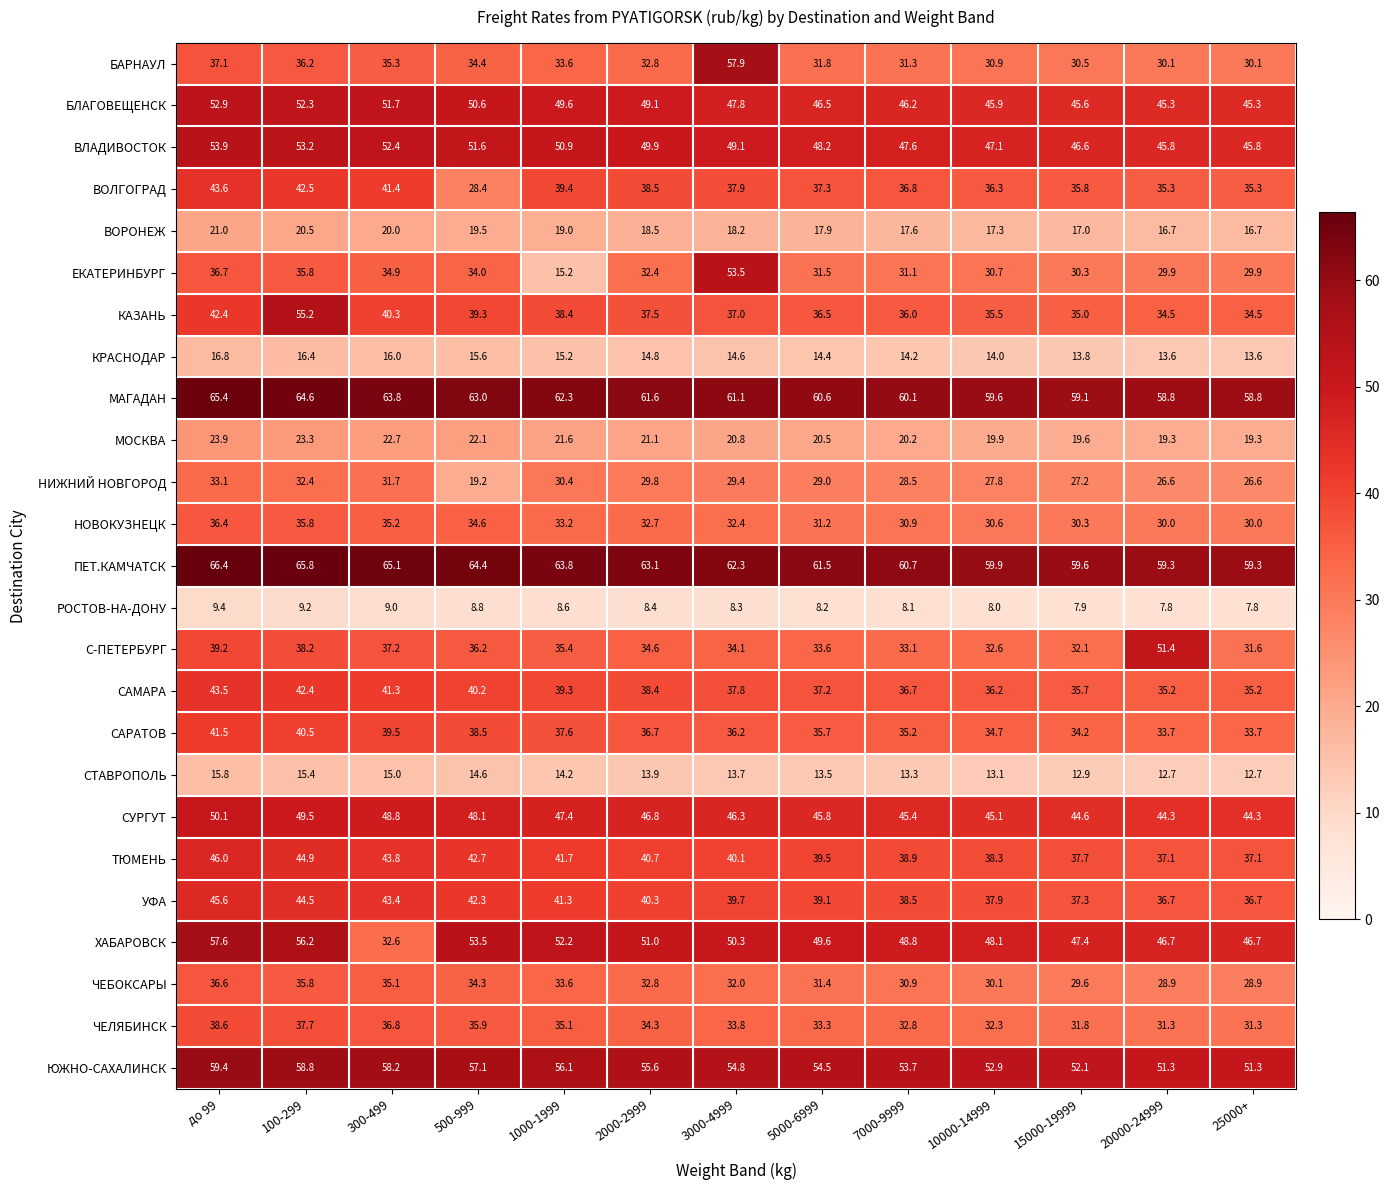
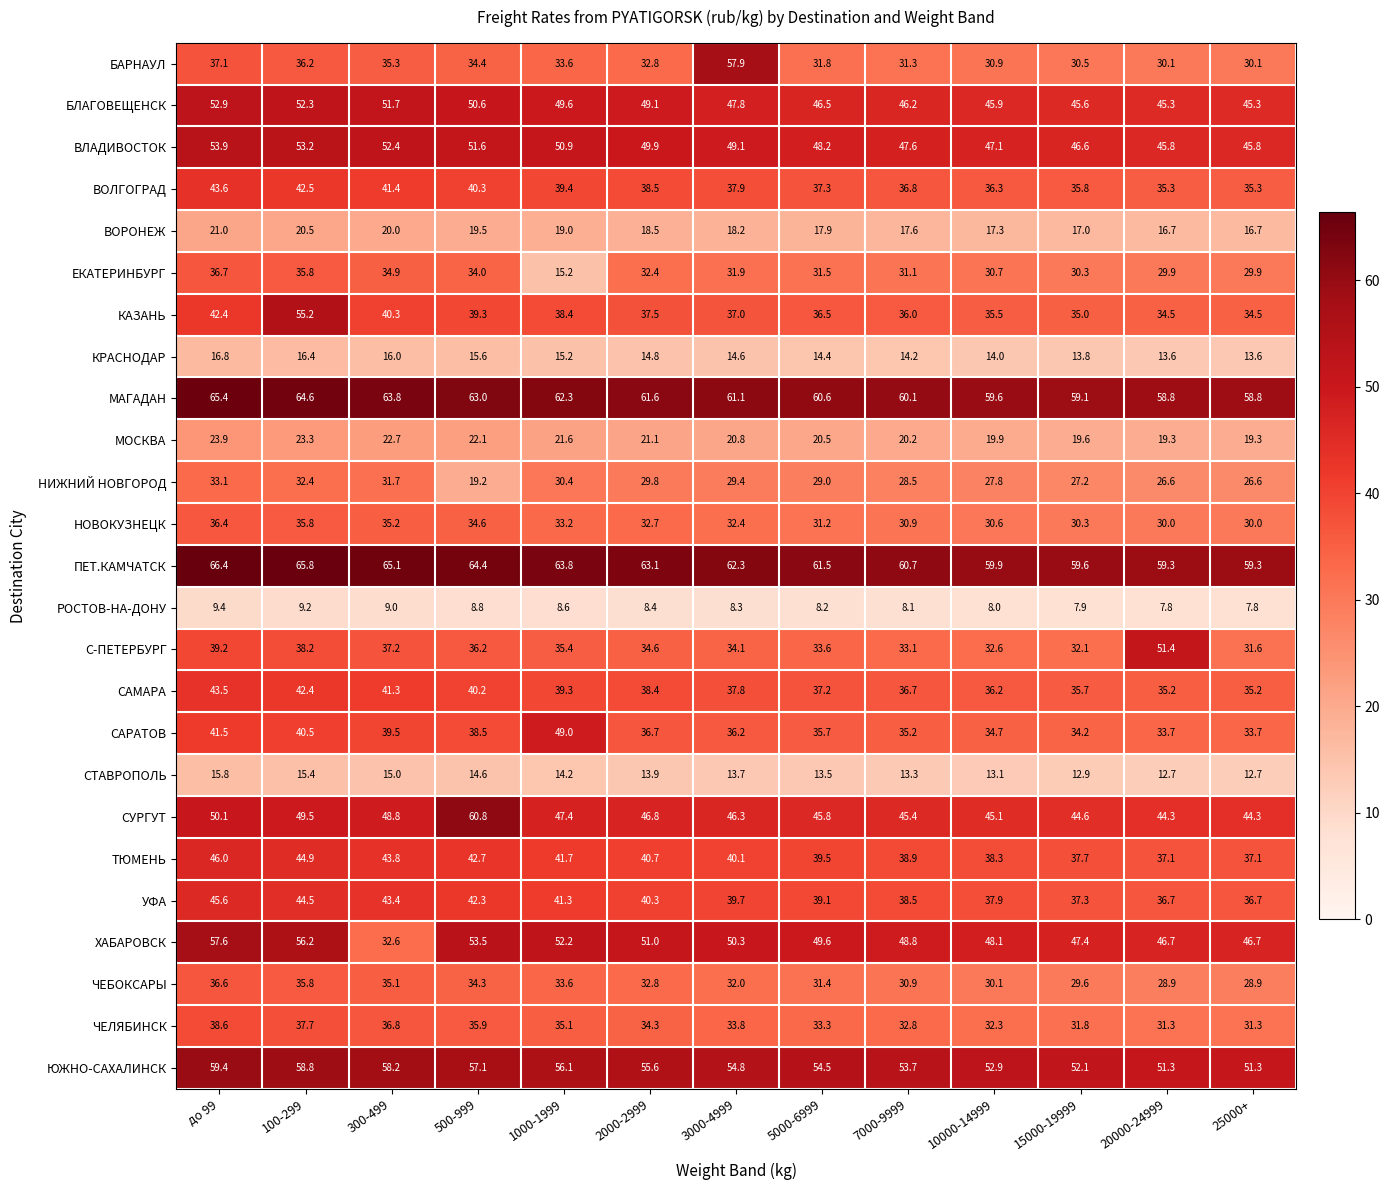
  {
    "ВОЛГОГРАД": {
      "до 99": 43.6,
      "100-299": 42.5,
      "300-499": 41.4,
-     "500-999": 28.4,
+     "500-999": 40.3,
      "1000-1999": 39.4,
      "2000-2999": 38.5,
      "3000-4999": 37.9,
      "5000-6999": 37.3,
      "7000-9999": 36.8,
      "10000-14999": 36.3,
      "15000-19999": 35.8,
      "20000-24999": 35.3,
      "25000+": 35.3
    },
    "ЕКАТЕРИНБУРГ": {
      "до 99": 36.7,
      "100-299": 35.8,
      "300-499": 34.9,
      "500-999": 34.0,
      "1000-1999": 15.2,
      "2000-2999": 32.4,
-     "3000-4999": 53.5,
+     "3000-4999": 31.9,
      "5000-6999": 31.5,
      "7000-9999": 31.1,
      "10000-14999": 30.7,
      "15000-19999": 30.3,
      "20000-24999": 29.9,
      "25000+": 29.9
    },
    "САРАТОВ": {
      "до 99": 41.5,
      "100-299": 40.5,
      "300-499": 39.5,
      "500-999": 38.5,
-     "1000-1999": 37.6,
+     "1000-1999": 49.0,
      "2000-2999": 36.7,
      "3000-4999": 36.2,
      "5000-6999": 35.7,
      "7000-9999": 35.2,
      "10000-14999": 34.7,
      "15000-19999": 34.2,
      "20000-24999": 33.7,
      "25000+": 33.7
    },
    "СУРГУТ": {
      "до 99": 50.1,
      "100-299": 49.5,
      "300-499": 48.8,
-     "500-999": 48.1,
+     "500-999": 60.8,
      "1000-1999": 47.4,
      "2000-2999": 46.8,
      "3000-4999": 46.3,
      "5000-6999": 45.8,
      "7000-9999": 45.4,
      "10000-14999": 45.1,
      "15000-19999": 44.6,
      "20000-24999": 44.3,
      "25000+": 44.3
    }
  }
